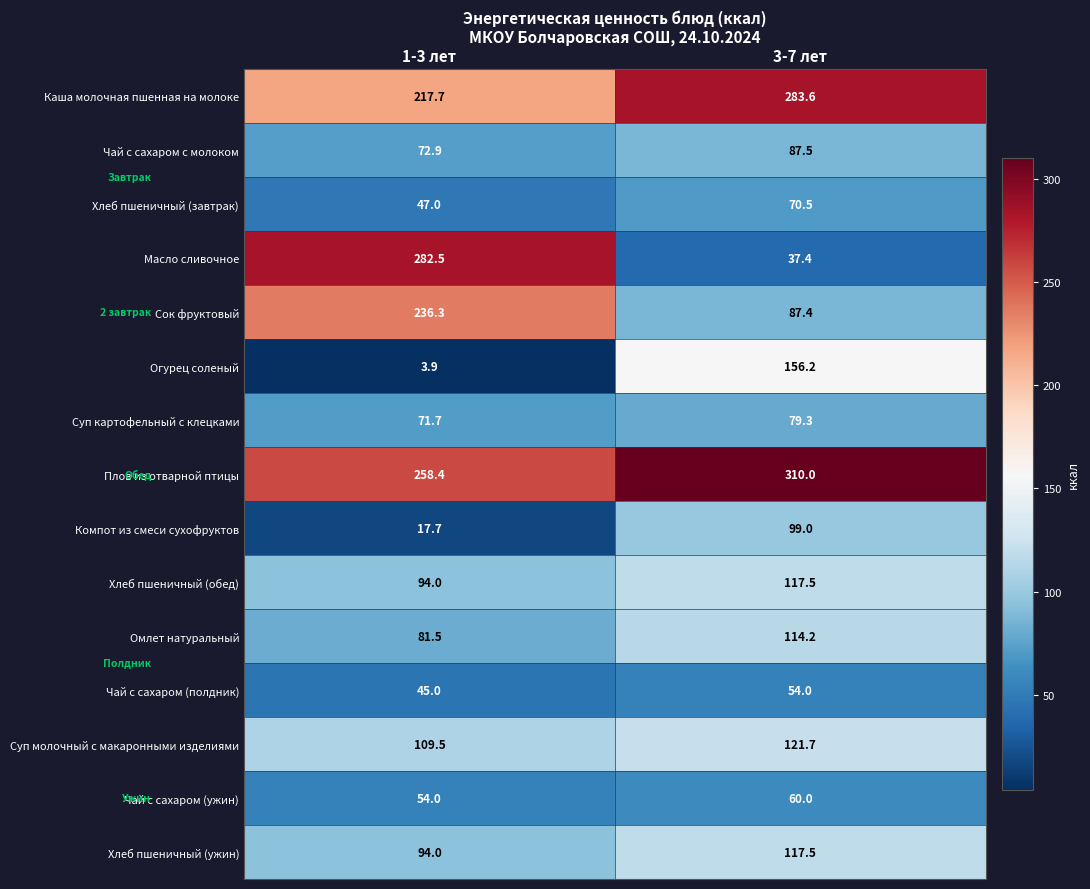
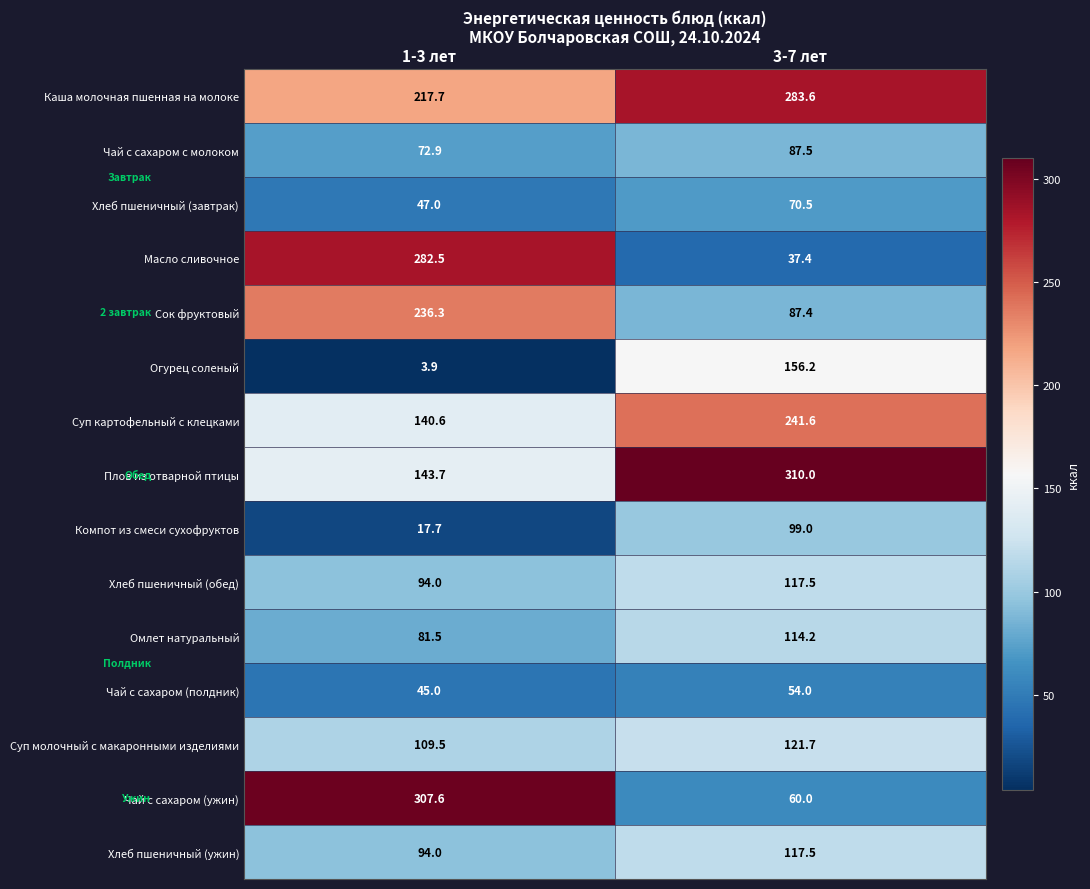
  {
    "Каша молочная пшенная на молоке": {
      "1-3 лет": 217.7,
      "3-7 лет": 283.6
    },
    "Чай с сахаром с молоком": {
      "1-3 лет": 72.9,
      "3-7 лет": 87.5
    },
    "Хлеб пшеничный (завтрак)": {
      "1-3 лет": 47.0,
      "3-7 лет": 70.5
    },
    "Масло сливочное": {
      "1-3 лет": 282.5,
      "3-7 лет": 37.4
    },
    "Сок фруктовый": {
      "1-3 лет": 236.3,
      "3-7 лет": 87.4
    },
    "Огурец соленый": {
      "1-3 лет": 3.9,
      "3-7 лет": 156.2
    },
    "Суп картофельный с клецками": {
-     "1-3 лет": 71.7,
-     "3-7 лет": 79.3
+     "1-3 лет": 140.6,
+     "3-7 лет": 241.6
    },
    "Плов из отварной птицы": {
-     "1-3 лет": 258.4,
+     "1-3 лет": 143.7,
      "3-7 лет": 310.0
    },
    "Компот из смеси сухофруктов": {
      "1-3 лет": 17.7,
      "3-7 лет": 99.0
    },
    "Хлеб пшеничный (обед)": {
      "1-3 лет": 94.0,
      "3-7 лет": 117.5
    },
    "Омлет натуральный": {
      "1-3 лет": 81.5,
      "3-7 лет": 114.2
    },
    "Чай с сахаром (полдник)": {
      "1-3 лет": 45.0,
      "3-7 лет": 54.0
    },
    "Суп молочный с макаронными изделиями": {
      "1-3 лет": 109.5,
      "3-7 лет": 121.7
    },
    "Чай с сахаром (ужин)": {
-     "1-3 лет": 54.0,
+     "1-3 лет": 307.6,
      "3-7 лет": 60.0
    },
    "Хлеб пшеничный (ужин)": {
      "1-3 лет": 94.0,
      "3-7 лет": 117.5
    }
  }
